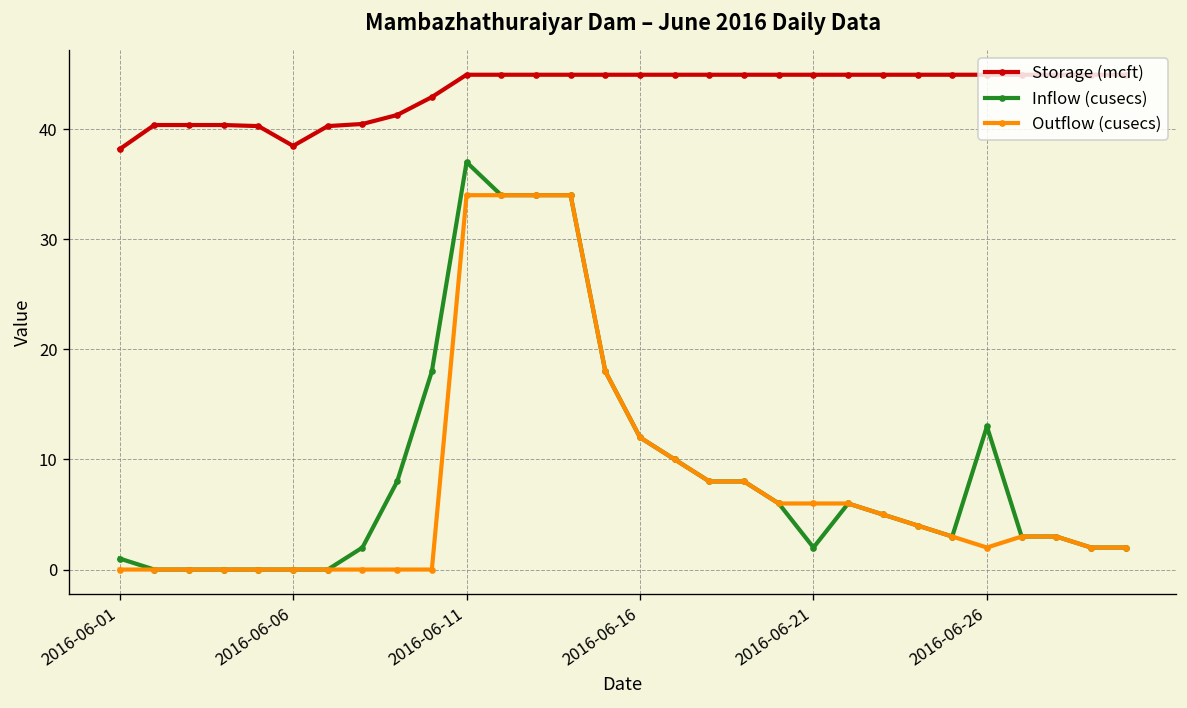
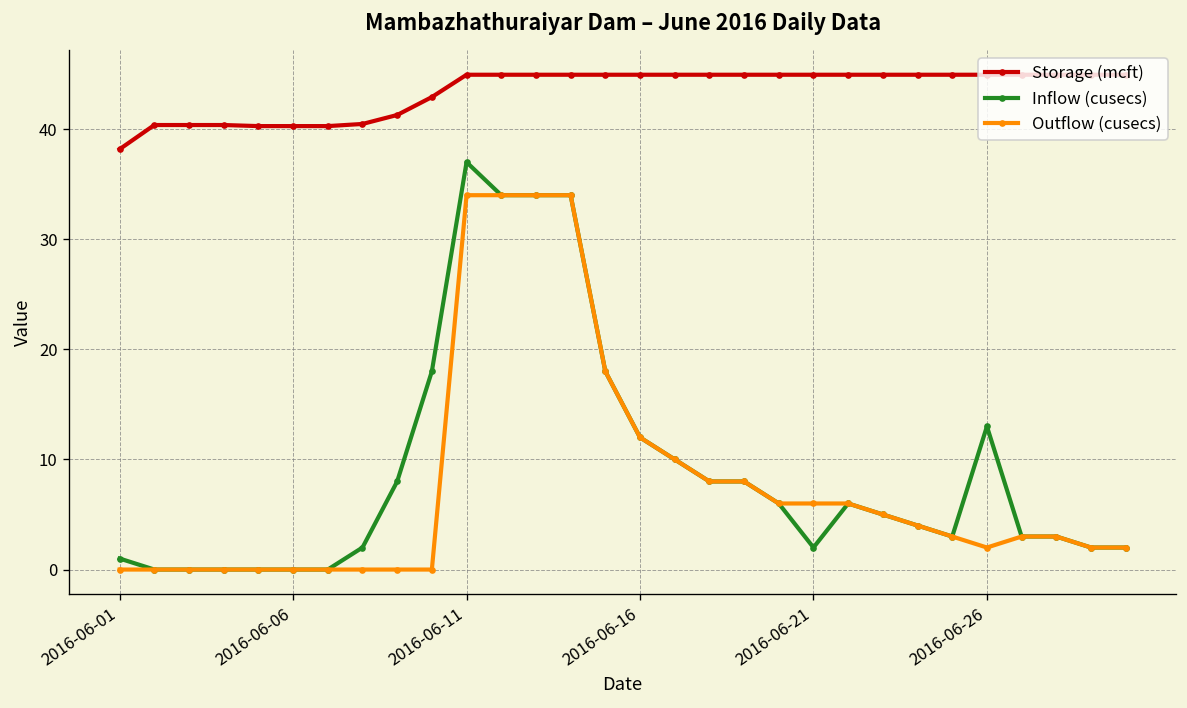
  {
    "Storage (mcft)": {
      "2016-06-01": 38,
-     "2016-06-06": 38,
+     "2016-06-06": 40,
      "2016-06-11": 45,
      "2016-06-16": 45,
      "2016-06-21": 45
    },
    "Inflow (cusecs)": {
      "2016-06-01": 1,
      "2016-06-11": 37,
      "2016-06-21": 2,
      "2016-06-26": 13
    },
    "Outflow (cusecs)": {
      "2016-06-01": 0,
      "2016-06-11": 34,
      "2016-06-21": 6,
      "2016-06-26": 2
    }
  }
